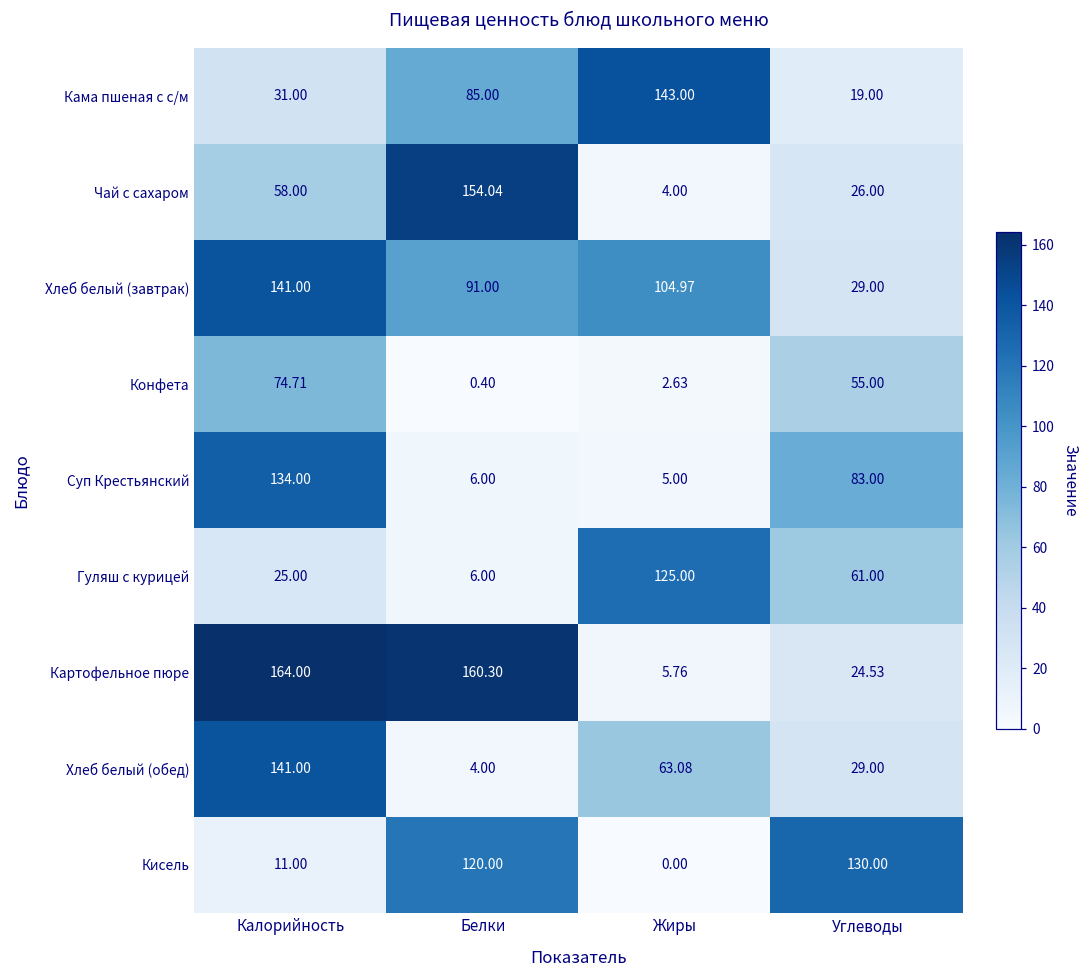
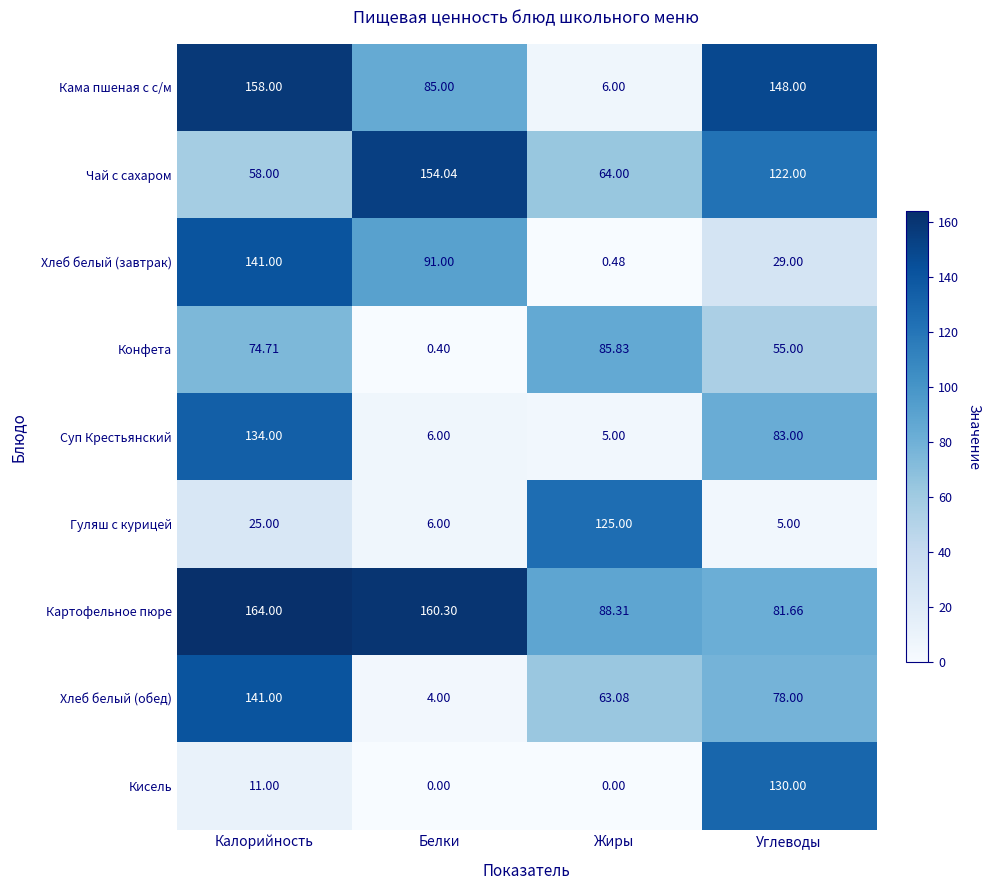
  {
    "Кама пшеная с с/м": {
-     "Калорийность": 31.00,
+     "Калорийность": 158.00,
      "Белки": 85.00,
-     "Жиры": 143.00,
-     "Углеводы": 19.00
+     "Жиры": 6.00,
+     "Углеводы": 148.00
    },
    "Чай с сахаром": {
      "Калорийность": 58.00,
      "Белки": 154.04,
-     "Жиры": 4.00,
-     "Углеводы": 26.00
+     "Жиры": 64.00,
+     "Углеводы": 122.00
    },
    "Хлеб белый (завтрак)": {
      "Калорийность": 141.00,
      "Белки": 91.00,
-     "Жиры": 104.97,
+     "Жиры": 0.48,
      "Углеводы": 29.00
    },
    "Конфета": {
      "Калорийность": 74.71,
      "Белки": 0.40,
-     "Жиры": 2.63,
+     "Жиры": 85.83,
      "Углеводы": 55.00
    },
    "Суп Крестьянский": {
      "Калорийность": 134.00,
      "Белки": 6.00,
      "Жиры": 5.00,
      "Углеводы": 83.00
    },
    "Гуляш с курицей": {
      "Калорийность": 25.00,
      "Белки": 6.00,
      "Жиры": 125.00,
-     "Углеводы": 61.00
+     "Углеводы": 5.00
    },
    "Картофельное пюре": {
      "Калорийность": 164.00,
      "Белки": 160.30,
-     "Жиры": 5.76,
-     "Углеводы": 24.53
+     "Жиры": 88.31,
+     "Углеводы": 81.66
    },
    "Хлеб белый (обед)": {
      "Калорийность": 141.00,
      "Белки": 4.00,
      "Жиры": 63.08,
-     "Углеводы": 29.00
+     "Углеводы": 78.00
    },
    "Кисель": {
      "Калорийность": 11.00,
-     "Белки": 120.00,
+     "Белки": 0.00,
      "Жиры": 0.00,
      "Углеводы": 130.00
    }
  }
